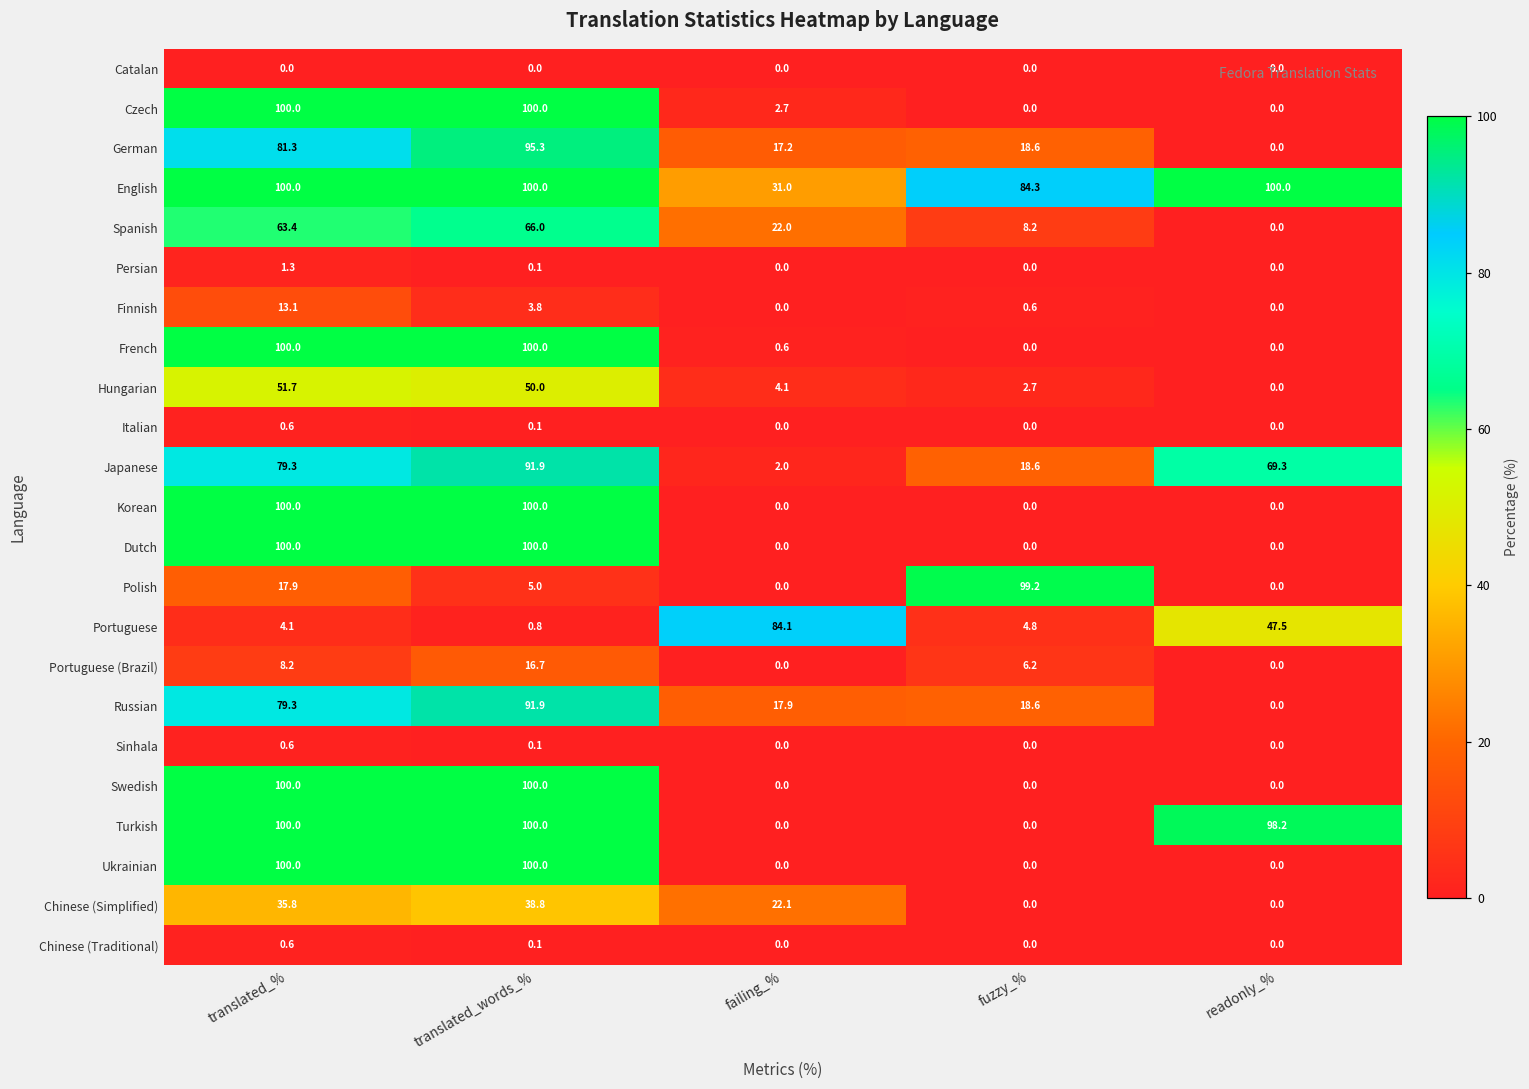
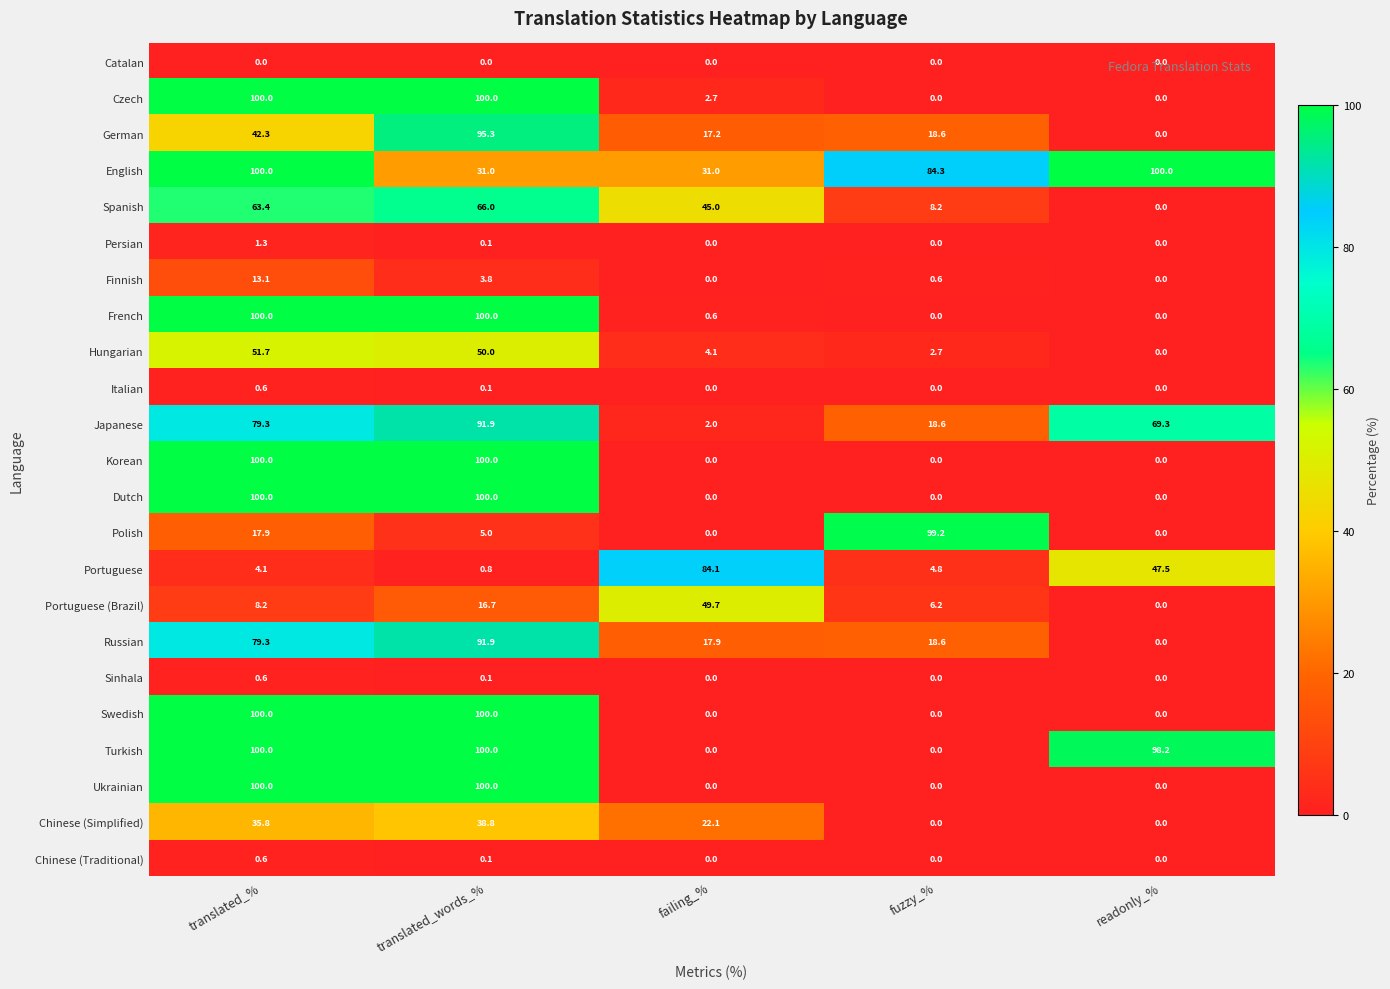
  {
    "Catalan": {
      "translated_%": 0.0,
      "translated_words_%": 0.0,
      "failing_%": 0.0,
      "fuzzy_%": 0.0
    },
    "Czech": {
      "translated_%": 100.0,
      "translated_words_%": 100.0,
      "failing_%": 2.7,
      "fuzzy_%": 0.0,
      "readonly_%": 0.0
    },
    "German": {
-     "translated_%": 81.3,
+     "translated_%": 42.3,
      "translated_words_%": 95.3,
      "failing_%": 17.2,
      "fuzzy_%": 18.6,
      "readonly_%": 0.0
    },
    "English": {
      "translated_%": 100.0,
-     "translated_words_%": 100.0,
+     "translated_words_%": 31.0,
      "failing_%": 31.0,
      "fuzzy_%": 84.3,
      "readonly_%": 100.0
    },
    "Spanish": {
      "translated_%": 63.4,
      "translated_words_%": 66.0,
-     "failing_%": 22.0,
+     "failing_%": 45.0,
      "fuzzy_%": 8.2,
      "readonly_%": 0.0
    },
    "Persian": {
      "translated_%": 1.3,
      "translated_words_%": 0.1,
      "failing_%": 0.0,
      "fuzzy_%": 0.0,
      "readonly_%": 0.0
    },
    "Finnish": {
      "translated_%": 13.1,
      "translated_words_%": 3.8,
      "failing_%": 0.0,
      "fuzzy_%": 0.6,
      "readonly_%": 0.0
    },
    "French": {
      "translated_%": 100.0,
      "translated_words_%": 100.0,
      "failing_%": 0.6,
      "fuzzy_%": 0.0,
      "readonly_%": 0.0
    },
    "Hungarian": {
      "translated_%": 51.7,
      "translated_words_%": 50.0,
      "failing_%": 4.1,
      "fuzzy_%": 2.7,
      "readonly_%": 0.0
    },
    "Italian": {
      "translated_%": 0.6,
      "translated_words_%": 0.1,
      "failing_%": 0.0,
      "fuzzy_%": 0.0,
      "readonly_%": 0.0
    },
    "Japanese": {
      "translated_%": 79.3,
      "translated_words_%": 91.9,
      "failing_%": 2.0,
      "fuzzy_%": 18.6,
      "readonly_%": 69.3
    },
    "Korean": {
      "translated_%": 100.0,
      "translated_words_%": 100.0,
      "failing_%": 0.0,
      "fuzzy_%": 0.0,
      "readonly_%": 0.0
    },
    "Dutch": {
      "translated_%": 100.0,
      "translated_words_%": 100.0,
      "failing_%": 0.0,
      "fuzzy_%": 0.0,
      "readonly_%": 0.0
    },
    "Polish": {
      "translated_%": 17.9,
      "translated_words_%": 5.0,
      "failing_%": 0.0,
      "fuzzy_%": 99.2,
      "readonly_%": 0.0
    },
    "Portuguese": {
      "translated_%": 4.1,
      "translated_words_%": 0.8,
      "failing_%": 84.1,
      "fuzzy_%": 4.8,
      "readonly_%": 47.5
    },
    "Portuguese (Brazil)": {
      "translated_%": 8.2,
      "translated_words_%": 16.7,
-     "failing_%": 0.0,
+     "failing_%": 49.7,
      "fuzzy_%": 6.2,
      "readonly_%": 0.0
    },
    "Russian": {
      "translated_%": 79.3,
      "translated_words_%": 91.9,
      "failing_%": 17.9,
      "fuzzy_%": 18.6,
      "readonly_%": 0.0
    },
    "Sinhala": {
      "translated_%": 0.6,
      "translated_words_%": 0.1,
      "failing_%": 0.0,
      "fuzzy_%": 0.0,
      "readonly_%": 0.0
    },
    "Swedish": {
      "translated_%": 100.0,
      "translated_words_%": 100.0,
      "failing_%": 0.0,
      "fuzzy_%": 0.0,
      "readonly_%": 0.0
    },
    "Turkish": {
      "translated_%": 100.0,
      "translated_words_%": 100.0,
      "failing_%": 0.0,
      "fuzzy_%": 0.0,
      "readonly_%": 98.2
    },
    "Ukrainian": {
      "translated_%": 100.0,
      "translated_words_%": 100.0,
      "failing_%": 0.0,
      "fuzzy_%": 0.0,
      "readonly_%": 0.0
    },
    "Chinese (Simplified)": {
      "translated_%": 35.8,
      "translated_words_%": 38.8,
      "failing_%": 22.1,
      "fuzzy_%": 0.0,
      "readonly_%": 0.0
    },
    "Chinese (Traditional)": {
      "translated_%": 0.6,
      "translated_words_%": 0.1,
      "failing_%": 0.0,
      "fuzzy_%": 0.0,
      "readonly_%": 0.0
    }
  }
